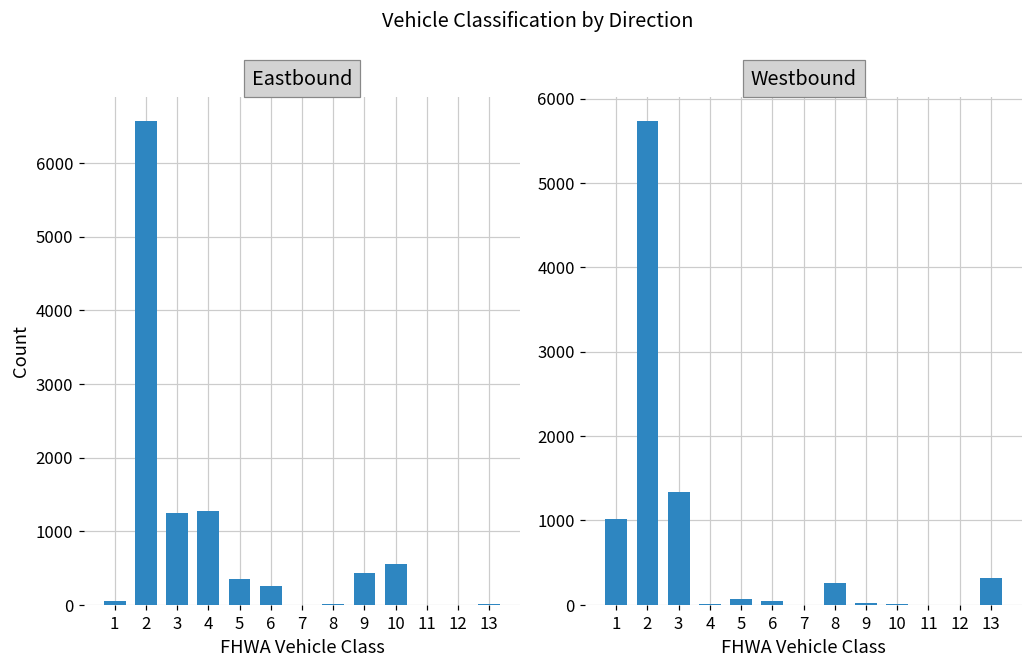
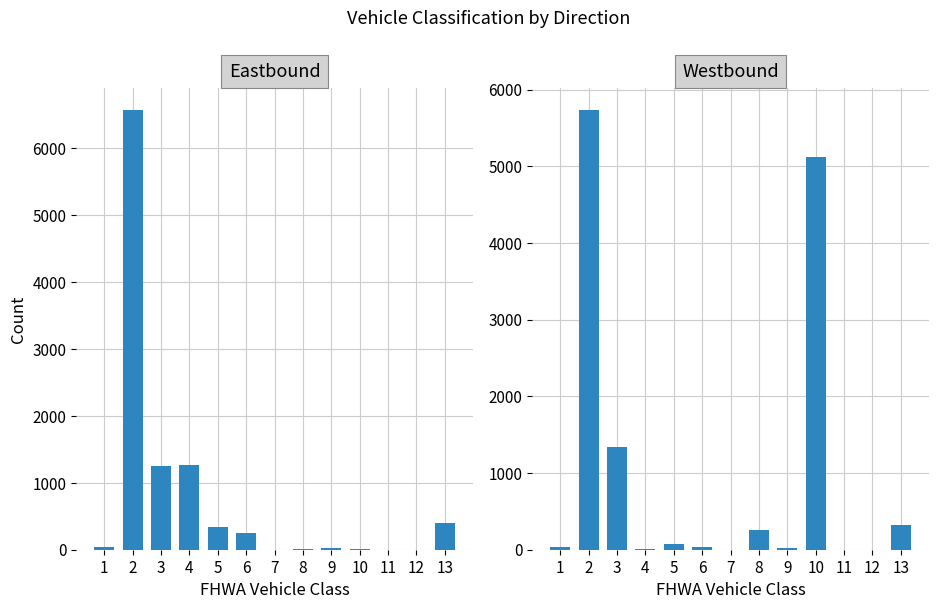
  {
    "Eastbound": {
      "1": 0,
      "2": 6600,
      "3": 1200,
      "4": 1300,
      "5": 300,
      "6": 300,
      "7": 0,
-     "9": 400,
-     "10": 600,
+     "9": 0,
+     "10": 0,
      "11": 0,
      "12": 0,
-     "13": 0
+     "13": 400
    },
    "Westbound": {
-     "1": 1000,
+     "1": 0,
      "2": 5700,
      "3": 1300,
      "5": 100,
      "6": 0,
      "7": 0,
      "8": 300,
-     "10": 0,
+     "10": 5100,
      "11": 0,
      "12": 0,
      "13": 300
    }
  }
